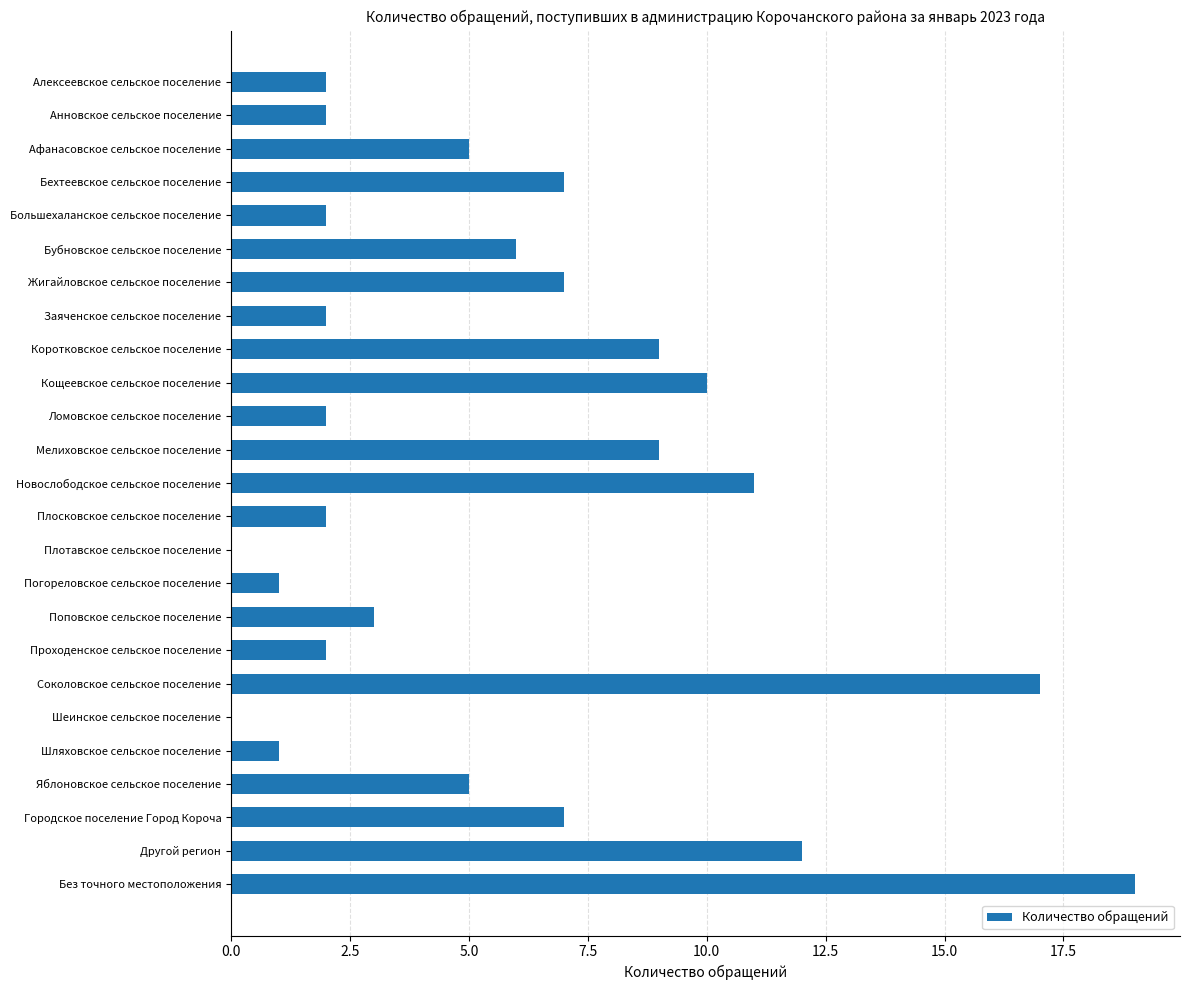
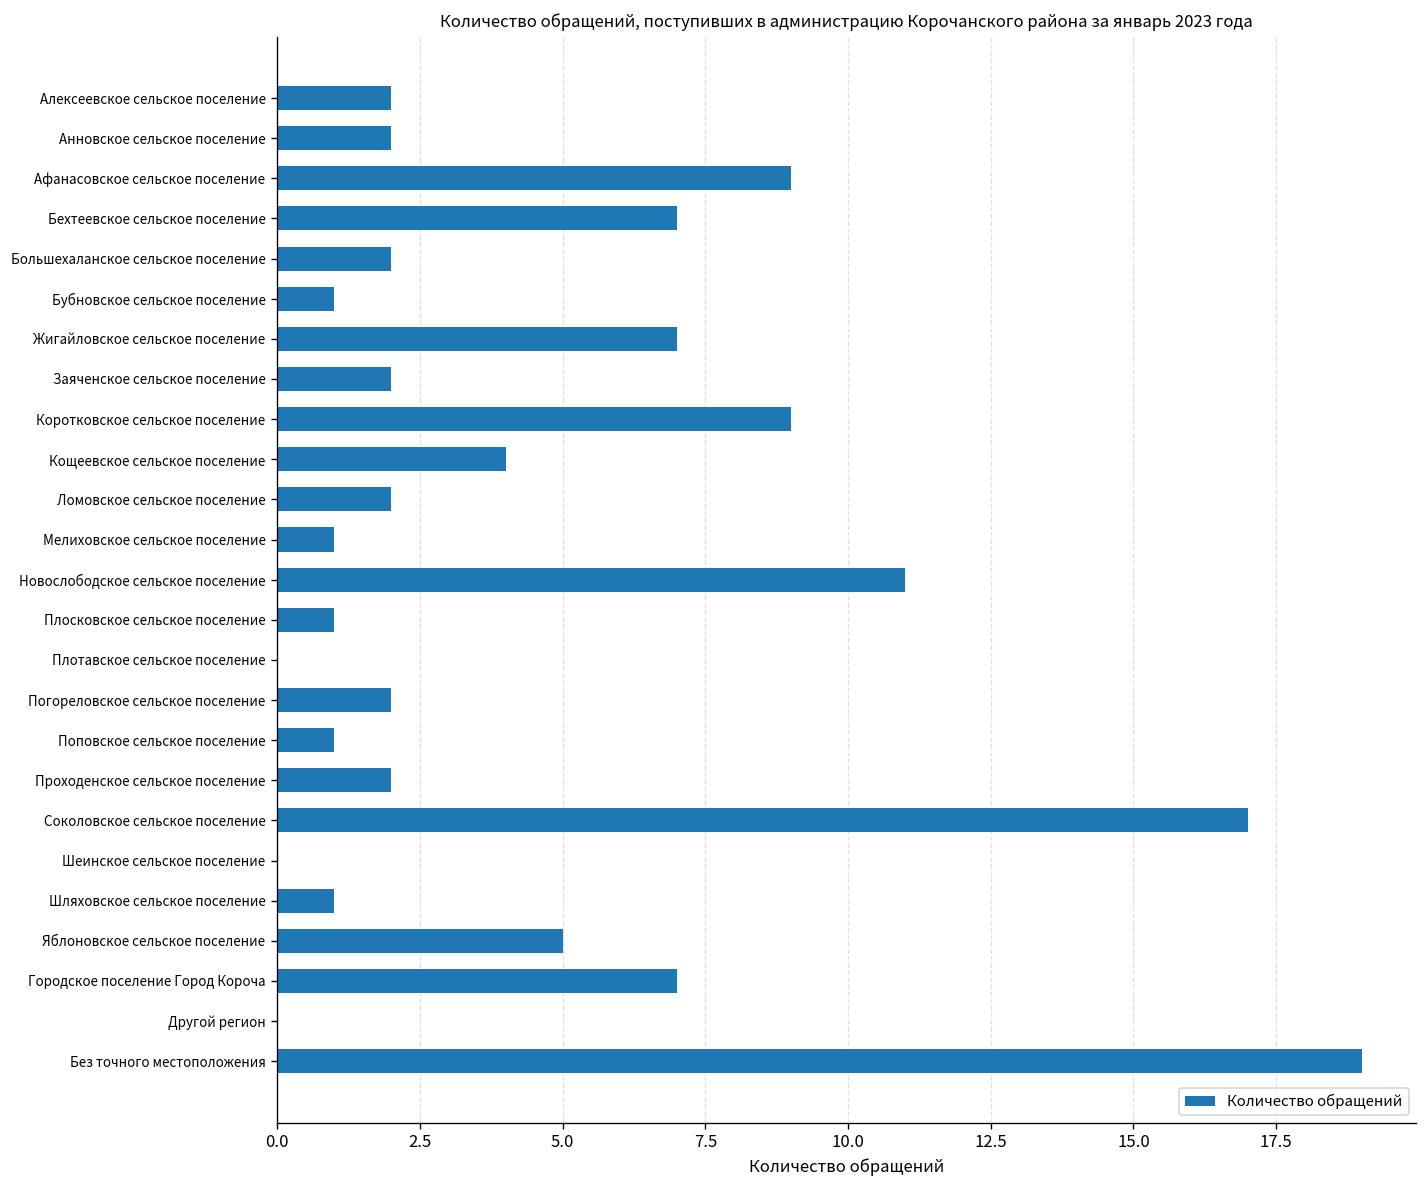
  {
    "Алексеевское сельское поселение": 2,
    "Анновское сельское поселение": 2,
-   "Афанасовское сельское поселение": 5,
+   "Афанасовское сельское поселение": 9,
    "Бехтеевское сельское поселение": 7,
    "Большехаланское сельское поселение": 2,
-   "Бубновское сельское поселение": 6,
+   "Бубновское сельское поселение": 1,
    "Жигайловское сельское поселение": 7,
    "Заяченское сельское поселение": 2,
    "Коротковское сельское поселение": 9,
-   "Кощеевское сельское поселение": 10,
+   "Кощеевское сельское поселение": 4,
    "Ломовское сельское поселение": 2,
-   "Мелиховское сельское поселение": 9,
+   "Мелиховское сельское поселение": 1,
    "Новослободское сельское поселение": 11,
-   "Плосковское сельское поселение": 2,
+   "Плосковское сельское поселение": 1,
    "Плотавское сельское поселение": 0,
-   "Погореловское сельское поселение": 1,
-   "Поповское сельское поселение": 3,
+   "Погореловское сельское поселение": 2,
+   "Поповское сельское поселение": 1,
    "Проходенское сельское поселение": 2,
    "Соколовское сельское поселение": 17,
    "Шеинское сельское поселение": 0,
    "Шляховское сельское поселение": 1,
    "Яблоновское сельское поселение": 5,
    "Городское поселение Город Короча": 7,
-   "Другой регион": 12,
+   "Другой регион": 0,
    "Без точного местоположения": 19
  }
